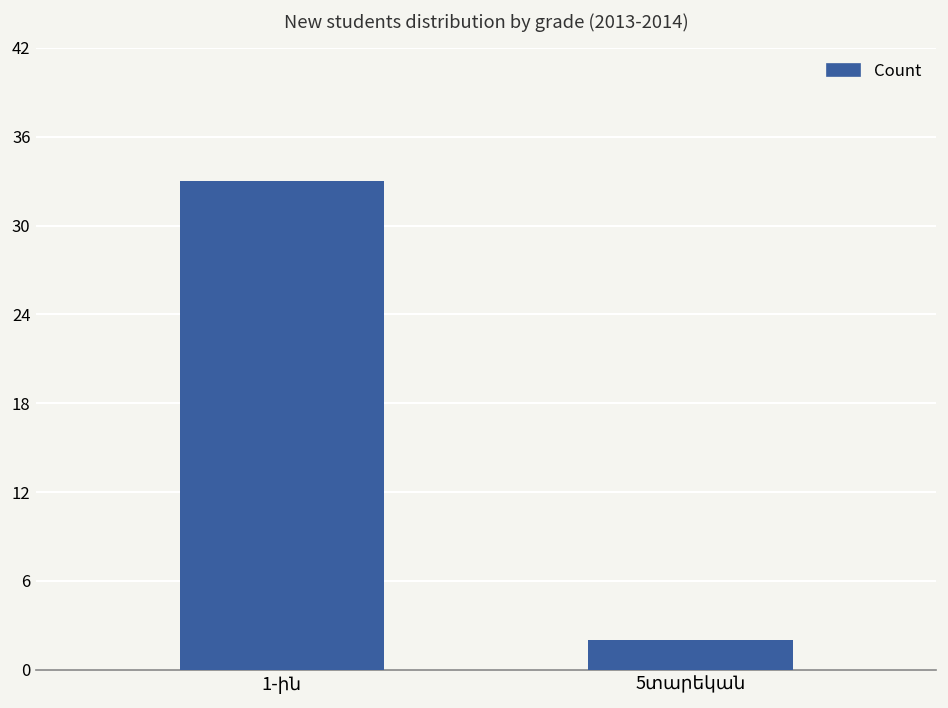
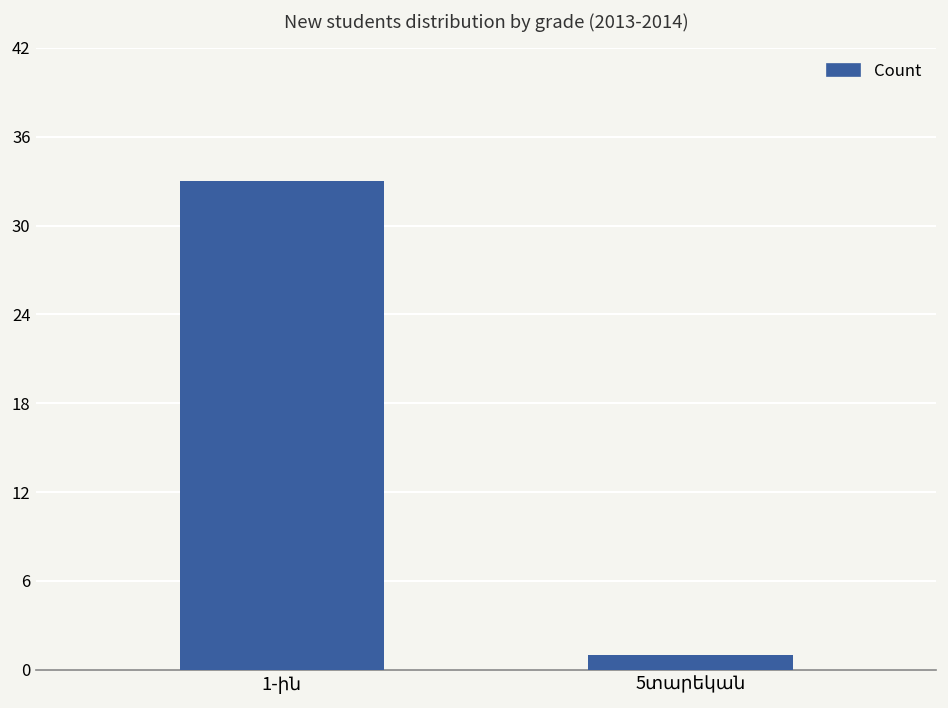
  {
    "1-ին": 33,
-   "5տարեկան": 2
+   "5տարեկան": 1
  }
